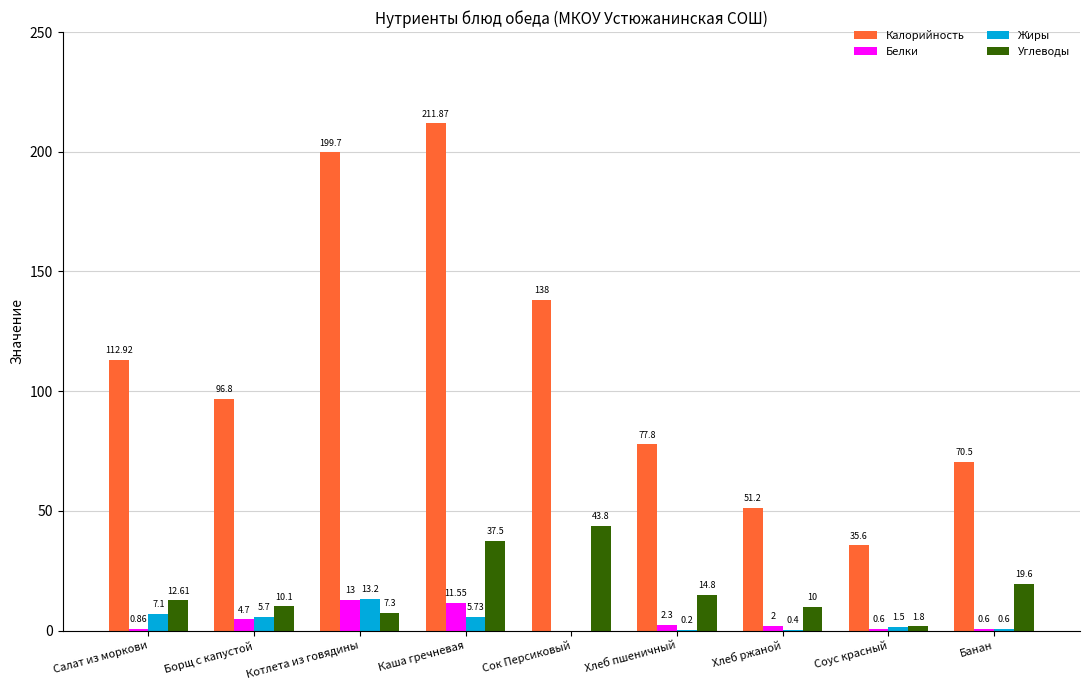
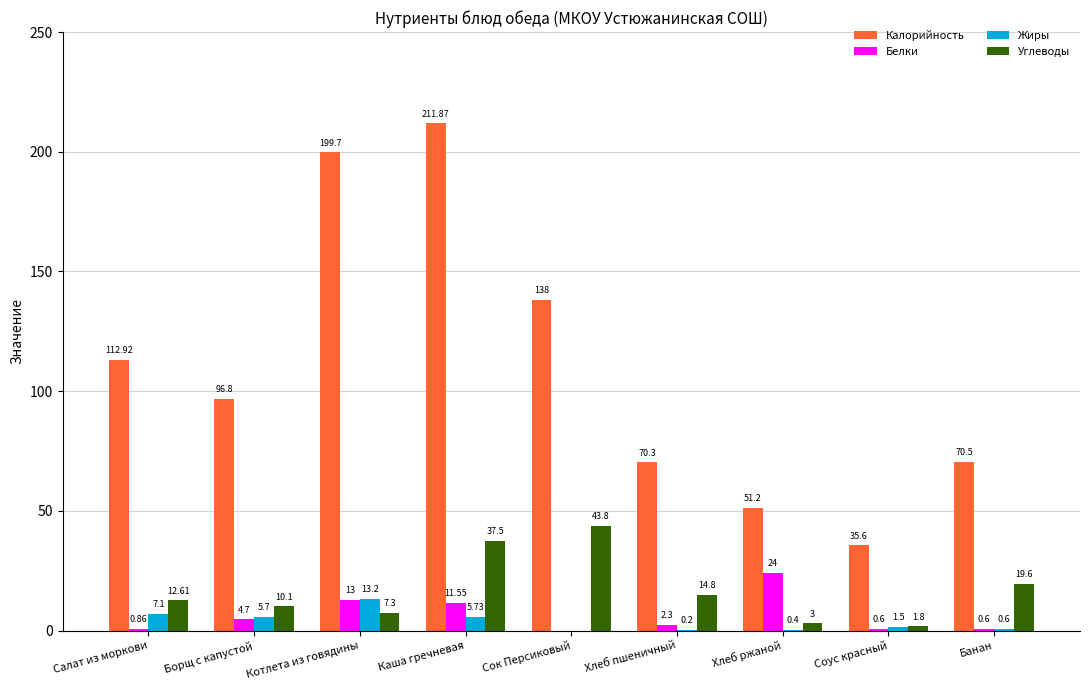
  {
    "Калорийность": {
      "Салат из моркови": 112.92,
      "Борщ с капустой": 96.8,
      "Котлета из говядины": 199.7,
      "Каша гречневая": 211.87,
      "Сок Персиковый": 138,
-     "Хлеб пшеничный": 77.8,
+     "Хлеб пшеничный": 70.3,
      "Хлеб ржаной": 51.2,
      "Соус красный": 35.6,
      "Банан": 70.5
    },
    "Белки": {
      "Салат из моркови": 0.86,
      "Борщ с капустой": 4.7,
      "Котлета из говядины": 13,
      "Каша гречневая": 11.55,
      "Хлеб пшеничный": 2.3,
-     "Хлеб ржаной": 2,
+     "Хлеб ржаной": 24,
      "Соус красный": 0.6,
      "Банан": 0.6
    },
    "Жиры": {
      "Салат из моркови": 7.1,
      "Борщ с капустой": 5.7,
      "Котлета из говядины": 13.2,
      "Каша гречневая": 5.73,
      "Хлеб пшеничный": 0.2,
      "Хлеб ржаной": 0.4,
      "Соус красный": 1.5,
      "Банан": 0.6
    },
    "Углеводы": {
      "Салат из моркови": 12.61,
      "Борщ с капустой": 10.1,
      "Котлета из говядины": 7.3,
      "Каша гречневая": 37.5,
      "Сок Персиковый": 43.8,
      "Хлеб пшеничный": 14.8,
-     "Хлеб ржаной": 10,
+     "Хлеб ржаной": 3,
      "Соус красный": 1.8,
      "Банан": 19.6
    }
  }
